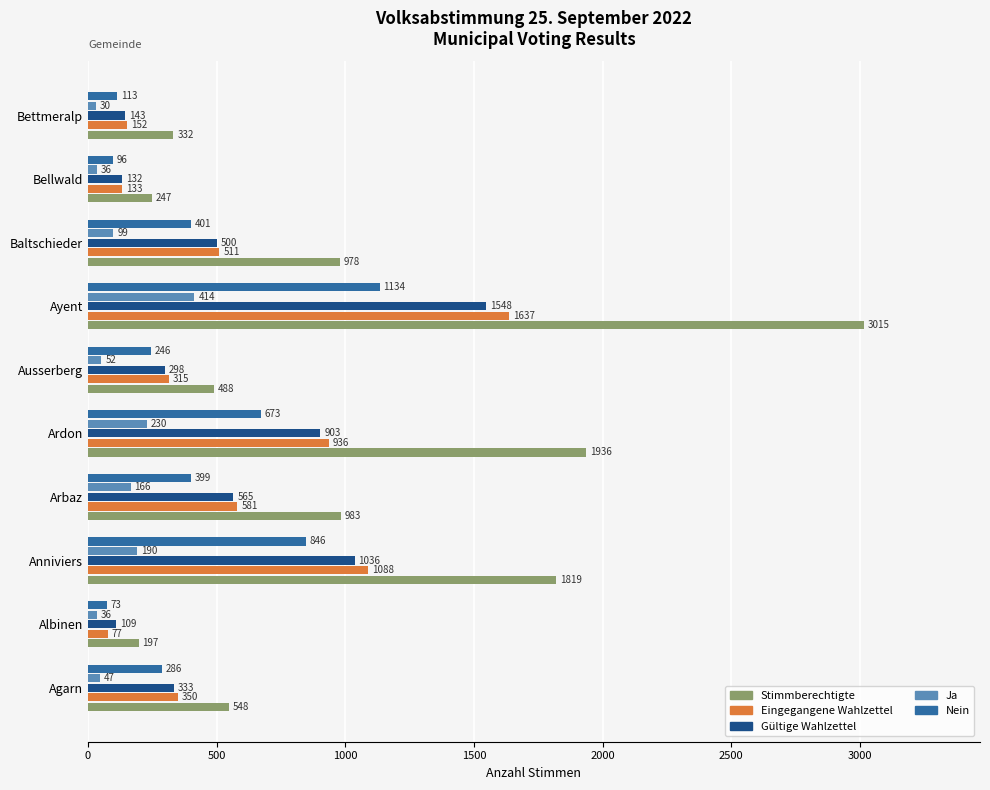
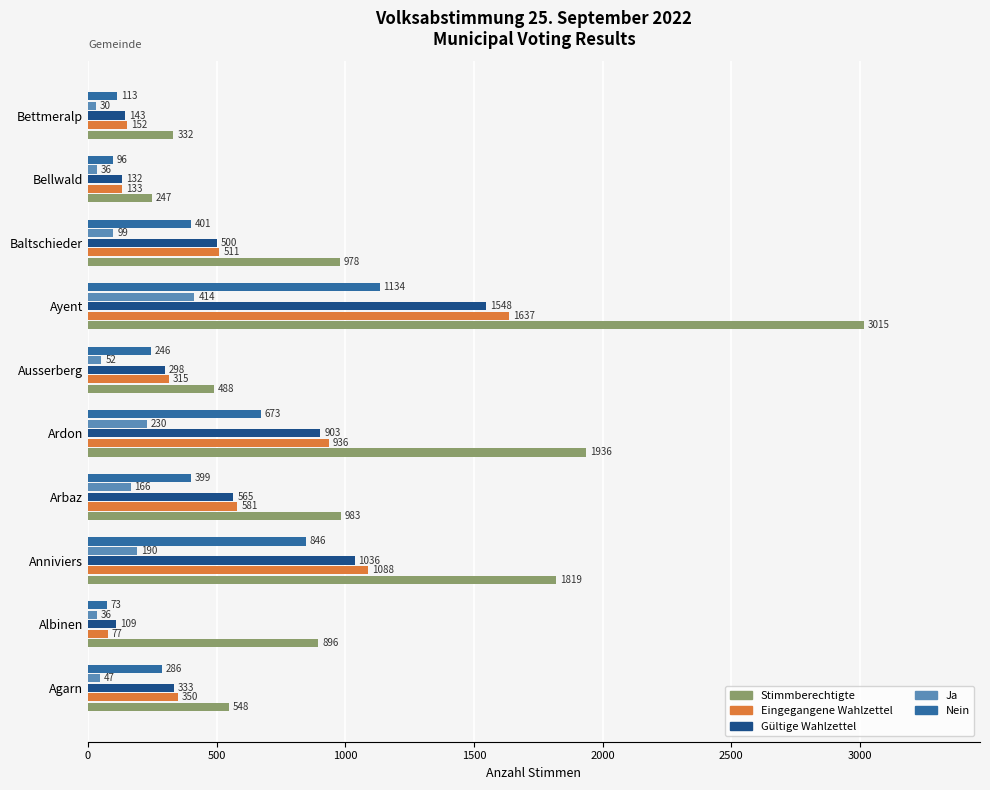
  {
    "Stimmberechtigte": {
      "Bettmeralp": 332,
      "Bellwald": 247,
      "Baltschieder": 978,
      "Ayent": 3015,
      "Ausserberg": 488,
      "Ardon": 1936,
      "Arbaz": 983,
      "Anniviers": 1819,
-     "Albinen": 197,
+     "Albinen": 896,
      "Agarn": 548
    },
    "Eingegangene Wahlzettel": {
      "Bettmeralp": 152,
      "Bellwald": 133,
      "Baltschieder": 511,
      "Ayent": 1637,
      "Ausserberg": 315,
      "Ardon": 936,
      "Arbaz": 581,
      "Anniviers": 1088,
      "Albinen": 77,
      "Agarn": 350
    }
  }
